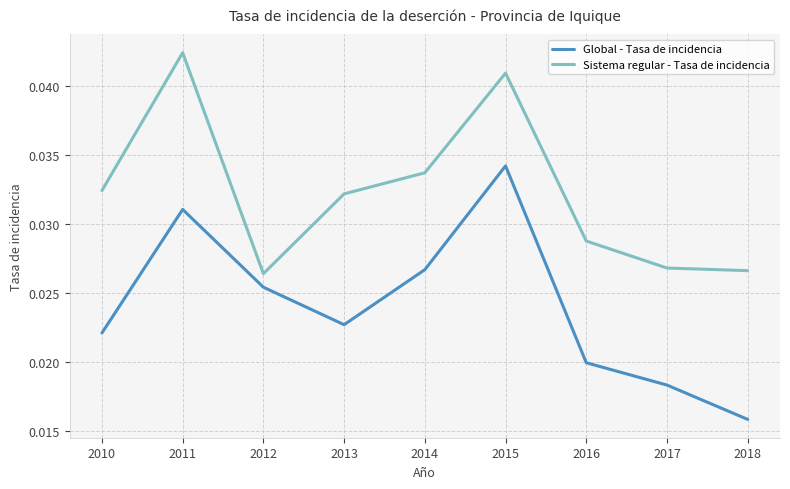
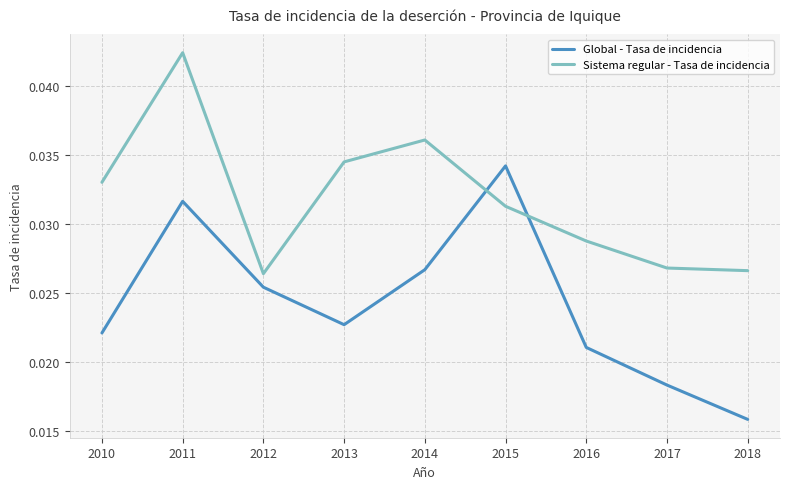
  {
    "Global - Tasa de incidencia": {
      "2010": 0.0221,
-     "2011": 0.0310,
+     "2011": 0.0316,
      "2012": 0.0254,
      "2013": 0.0227,
      "2014": 0.0267,
      "2015": 0.0342,
-     "2016": 0.0199,
+     "2016": 0.0210,
      "2017": 0.0183,
      "2018": 0.0158
    },
    "Sistema regular - Tasa de incidencia": {
-     "2010": 0.0324,
+     "2010": 0.0330,
      "2011": 0.0424,
      "2012": 0.0264,
-     "2013": 0.0322,
-     "2014": 0.0337,
-     "2015": 0.0409,
+     "2013": 0.0345,
+     "2014": 0.0361,
+     "2015": 0.0313,
      "2016": 0.0288,
      "2017": 0.0268,
      "2018": 0.0266
    }
  }
